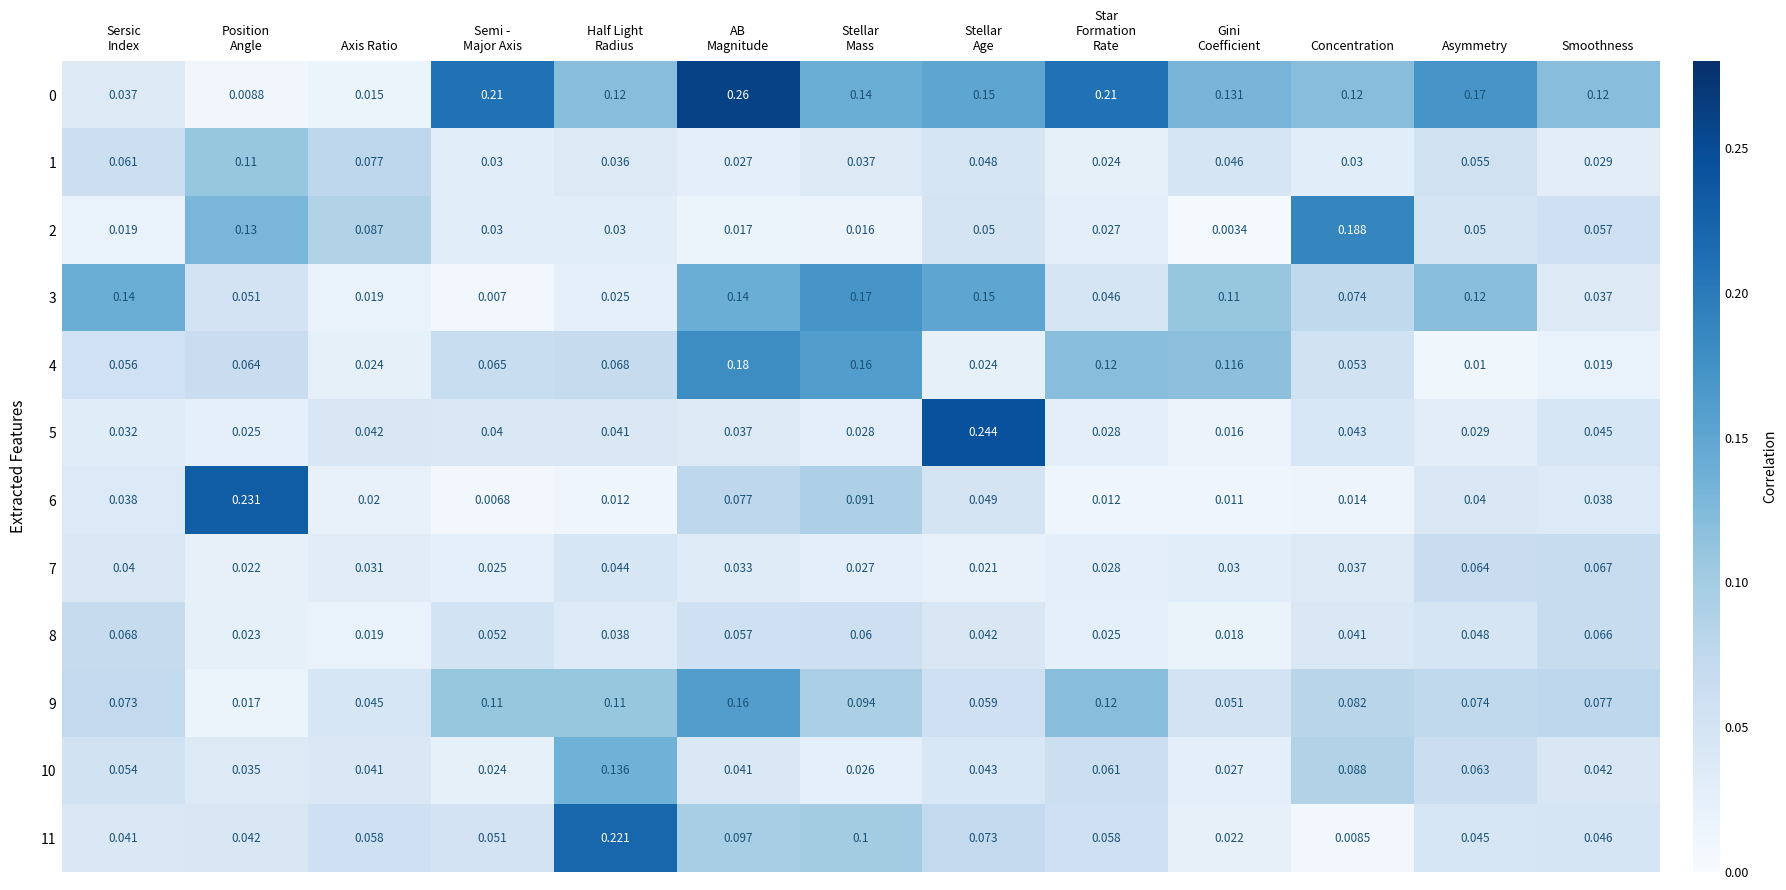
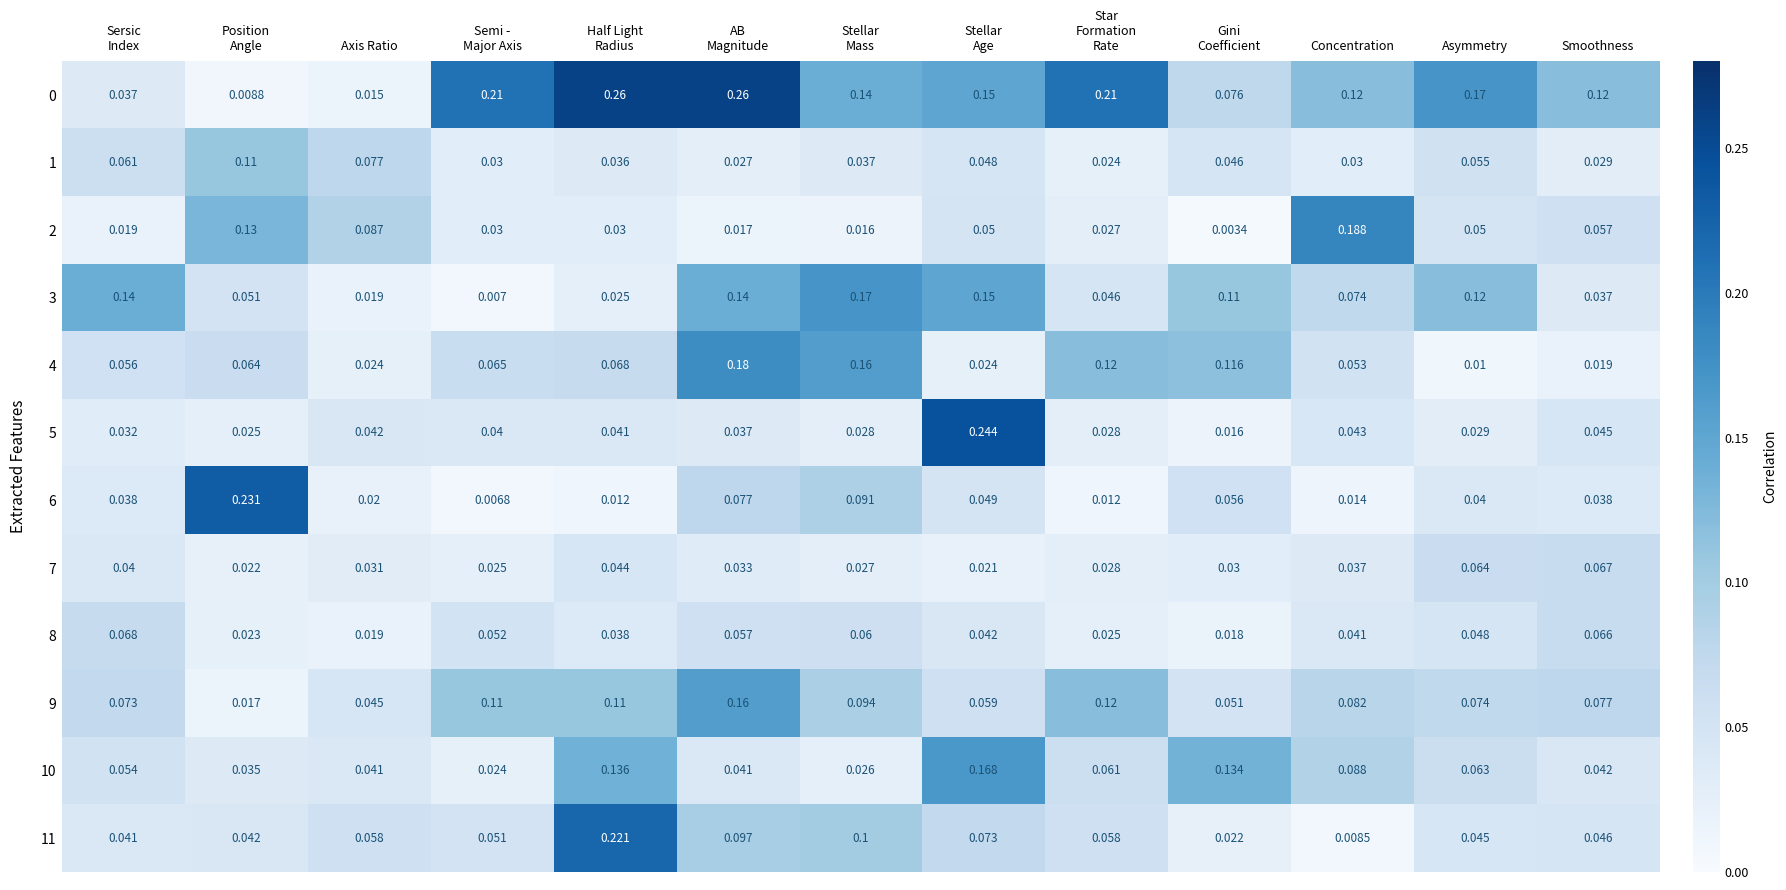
  {
    "0": {
      "Sersic Index": 0.037,
      "Position Angle": 0.0088,
      "Axis Ratio": 0.015,
      "Semi - Major Axis": 0.21,
-     "Half Light Radius": 0.12,
+     "Half Light Radius": 0.26,
      "AB Magnitude": 0.26,
      "Stellar Mass": 0.14,
      "Stellar Age": 0.15,
      "Star Formation Rate": 0.21,
-     "Gini Coefficient": 0.131,
+     "Gini Coefficient": 0.076,
      "Concentration": 0.12,
      "Asymmetry": 0.17,
      "Smoothness": 0.12
    },
    "1": {
      "Sersic Index": 0.061,
      "Position Angle": 0.11,
      "Axis Ratio": 0.077,
      "Semi - Major Axis": 0.03,
      "Half Light Radius": 0.036,
      "AB Magnitude": 0.027,
      "Stellar Mass": 0.037,
      "Stellar Age": 0.048,
      "Star Formation Rate": 0.024,
      "Gini Coefficient": 0.046,
      "Concentration": 0.03,
      "Asymmetry": 0.055,
      "Smoothness": 0.029
    },
    "2": {
      "Sersic Index": 0.019,
      "Position Angle": 0.13,
      "Axis Ratio": 0.087,
      "Semi - Major Axis": 0.03,
      "Half Light Radius": 0.03,
      "AB Magnitude": 0.017,
      "Stellar Mass": 0.016,
      "Stellar Age": 0.05,
      "Star Formation Rate": 0.027,
      "Gini Coefficient": 0.0034,
      "Concentration": 0.188,
      "Asymmetry": 0.05,
      "Smoothness": 0.057
    },
    "3": {
      "Sersic Index": 0.14,
      "Position Angle": 0.051,
      "Axis Ratio": 0.019,
      "Semi - Major Axis": 0.007,
      "Half Light Radius": 0.025,
      "AB Magnitude": 0.14,
      "Stellar Mass": 0.17,
      "Stellar Age": 0.15,
      "Star Formation Rate": 0.046,
      "Gini Coefficient": 0.11,
      "Concentration": 0.074,
      "Asymmetry": 0.12,
      "Smoothness": 0.037
    },
    "4": {
      "Sersic Index": 0.056,
      "Position Angle": 0.064,
      "Axis Ratio": 0.024,
      "Semi - Major Axis": 0.065,
      "Half Light Radius": 0.068,
      "AB Magnitude": 0.18,
      "Stellar Mass": 0.16,
      "Stellar Age": 0.024,
      "Star Formation Rate": 0.12,
      "Gini Coefficient": 0.116,
      "Concentration": 0.053,
      "Asymmetry": 0.01,
      "Smoothness": 0.019
    },
    "5": {
      "Sersic Index": 0.032,
      "Position Angle": 0.025,
      "Axis Ratio": 0.042,
      "Semi - Major Axis": 0.04,
      "Half Light Radius": 0.041,
      "AB Magnitude": 0.037,
      "Stellar Mass": 0.028,
      "Stellar Age": 0.244,
      "Star Formation Rate": 0.028,
      "Gini Coefficient": 0.016,
      "Concentration": 0.043,
      "Asymmetry": 0.029,
      "Smoothness": 0.045
    },
    "6": {
      "Sersic Index": 0.038,
      "Position Angle": 0.231,
      "Axis Ratio": 0.02,
      "Semi - Major Axis": 0.0068,
      "Half Light Radius": 0.012,
      "AB Magnitude": 0.077,
      "Stellar Mass": 0.091,
      "Stellar Age": 0.049,
      "Star Formation Rate": 0.012,
-     "Gini Coefficient": 0.011,
+     "Gini Coefficient": 0.056,
      "Concentration": 0.014,
      "Asymmetry": 0.04,
      "Smoothness": 0.038
    },
    "7": {
      "Sersic Index": 0.04,
      "Position Angle": 0.022,
      "Axis Ratio": 0.031,
      "Semi - Major Axis": 0.025,
      "Half Light Radius": 0.044,
      "AB Magnitude": 0.033,
      "Stellar Mass": 0.027,
      "Stellar Age": 0.021,
      "Star Formation Rate": 0.028,
      "Gini Coefficient": 0.03,
      "Concentration": 0.037,
      "Asymmetry": 0.064,
      "Smoothness": 0.067
    },
    "8": {
      "Sersic Index": 0.068,
      "Position Angle": 0.023,
      "Axis Ratio": 0.019,
      "Semi - Major Axis": 0.052,
      "Half Light Radius": 0.038,
      "AB Magnitude": 0.057,
      "Stellar Mass": 0.06,
      "Stellar Age": 0.042,
      "Star Formation Rate": 0.025,
      "Gini Coefficient": 0.018,
      "Concentration": 0.041,
      "Asymmetry": 0.048,
      "Smoothness": 0.066
    },
    "9": {
      "Sersic Index": 0.073,
      "Position Angle": 0.017,
      "Axis Ratio": 0.045,
      "Semi - Major Axis": 0.11,
      "Half Light Radius": 0.11,
      "AB Magnitude": 0.16,
      "Stellar Mass": 0.094,
      "Stellar Age": 0.059,
      "Star Formation Rate": 0.12,
      "Gini Coefficient": 0.051,
      "Concentration": 0.082,
      "Asymmetry": 0.074,
      "Smoothness": 0.077
    },
    "10": {
      "Sersic Index": 0.054,
      "Position Angle": 0.035,
      "Axis Ratio": 0.041,
      "Semi - Major Axis": 0.024,
      "Half Light Radius": 0.136,
      "AB Magnitude": 0.041,
      "Stellar Mass": 0.026,
-     "Stellar Age": 0.043,
+     "Stellar Age": 0.168,
      "Star Formation Rate": 0.061,
-     "Gini Coefficient": 0.027,
+     "Gini Coefficient": 0.134,
      "Concentration": 0.088,
      "Asymmetry": 0.063,
      "Smoothness": 0.042
    },
    "11": {
      "Sersic Index": 0.041,
      "Position Angle": 0.042,
      "Axis Ratio": 0.058,
      "Semi - Major Axis": 0.051,
      "Half Light Radius": 0.221,
      "AB Magnitude": 0.097,
      "Stellar Mass": 0.1,
      "Stellar Age": 0.073,
      "Star Formation Rate": 0.058,
      "Gini Coefficient": 0.022,
      "Concentration": 0.0085,
      "Asymmetry": 0.045,
      "Smoothness": 0.046
    }
  }
